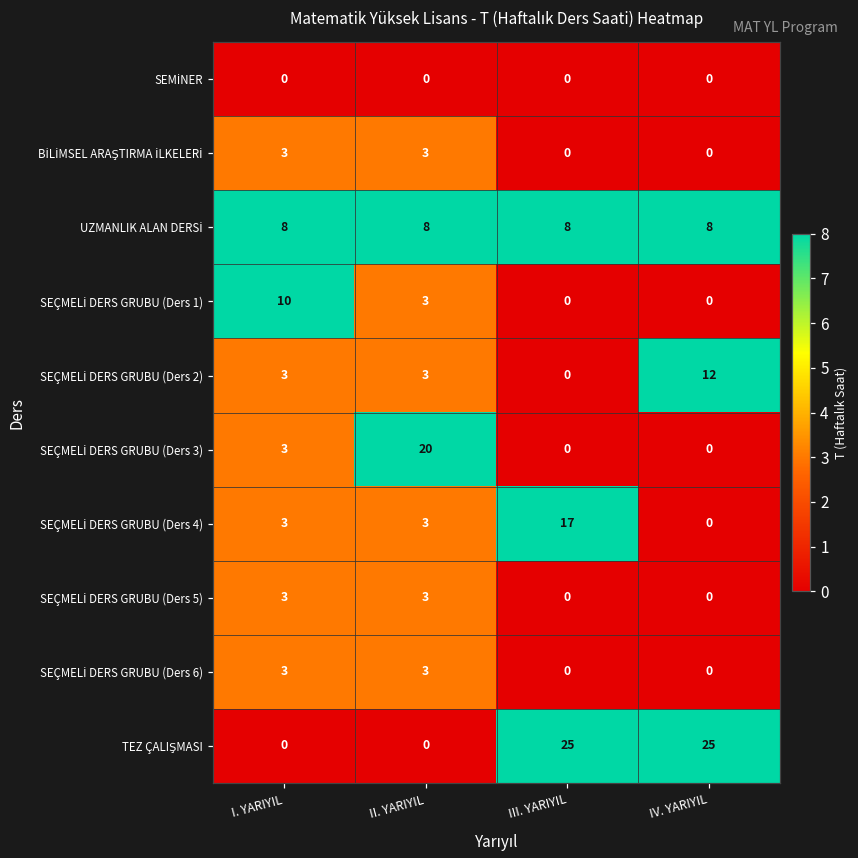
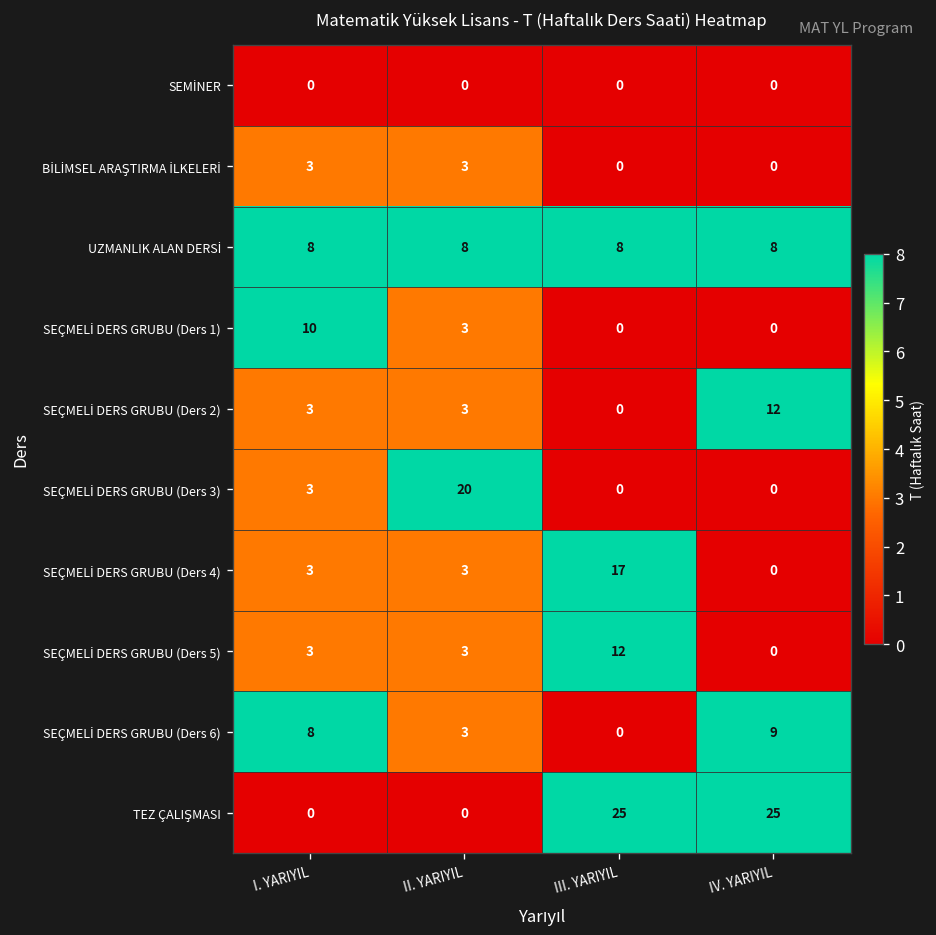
  {
    "SEMİNER": {
      "I. YARIYIL": 0,
      "II. YARIYIL": 0,
      "III. YARIYIL": 0,
      "IV. YARIYIL": 0
    },
    "BİLİMSEL ARAŞTIRMA İLKELERİ": {
      "I. YARIYIL": 3,
      "II. YARIYIL": 3,
      "III. YARIYIL": 0,
      "IV. YARIYIL": 0
    },
    "UZMANLIK ALAN DERSİ": {
      "I. YARIYIL": 8,
      "II. YARIYIL": 8,
      "III. YARIYIL": 8,
      "IV. YARIYIL": 8
    },
    "SEÇMELİ DERS GRUBU (Ders 1)": {
      "I. YARIYIL": 10,
      "II. YARIYIL": 3,
      "III. YARIYIL": 0,
      "IV. YARIYIL": 0
    },
    "SEÇMELİ DERS GRUBU (Ders 2)": {
      "I. YARIYIL": 3,
      "II. YARIYIL": 3,
      "III. YARIYIL": 0,
      "IV. YARIYIL": 12
    },
    "SEÇMELİ DERS GRUBU (Ders 3)": {
      "I. YARIYIL": 3,
      "II. YARIYIL": 20,
      "III. YARIYIL": 0,
      "IV. YARIYIL": 0
    },
    "SEÇMELİ DERS GRUBU (Ders 4)": {
      "I. YARIYIL": 3,
      "II. YARIYIL": 3,
      "III. YARIYIL": 17,
      "IV. YARIYIL": 0
    },
    "SEÇMELİ DERS GRUBU (Ders 5)": {
      "I. YARIYIL": 3,
      "II. YARIYIL": 3,
-     "III. YARIYIL": 0,
+     "III. YARIYIL": 12,
      "IV. YARIYIL": 0
    },
    "SEÇMELİ DERS GRUBU (Ders 6)": {
-     "I. YARIYIL": 3,
+     "I. YARIYIL": 8,
      "II. YARIYIL": 3,
      "III. YARIYIL": 0,
-     "IV. YARIYIL": 0
+     "IV. YARIYIL": 9
    },
    "TEZ ÇALIŞMASI": {
      "I. YARIYIL": 0,
      "II. YARIYIL": 0,
      "III. YARIYIL": 25,
      "IV. YARIYIL": 25
    }
  }
